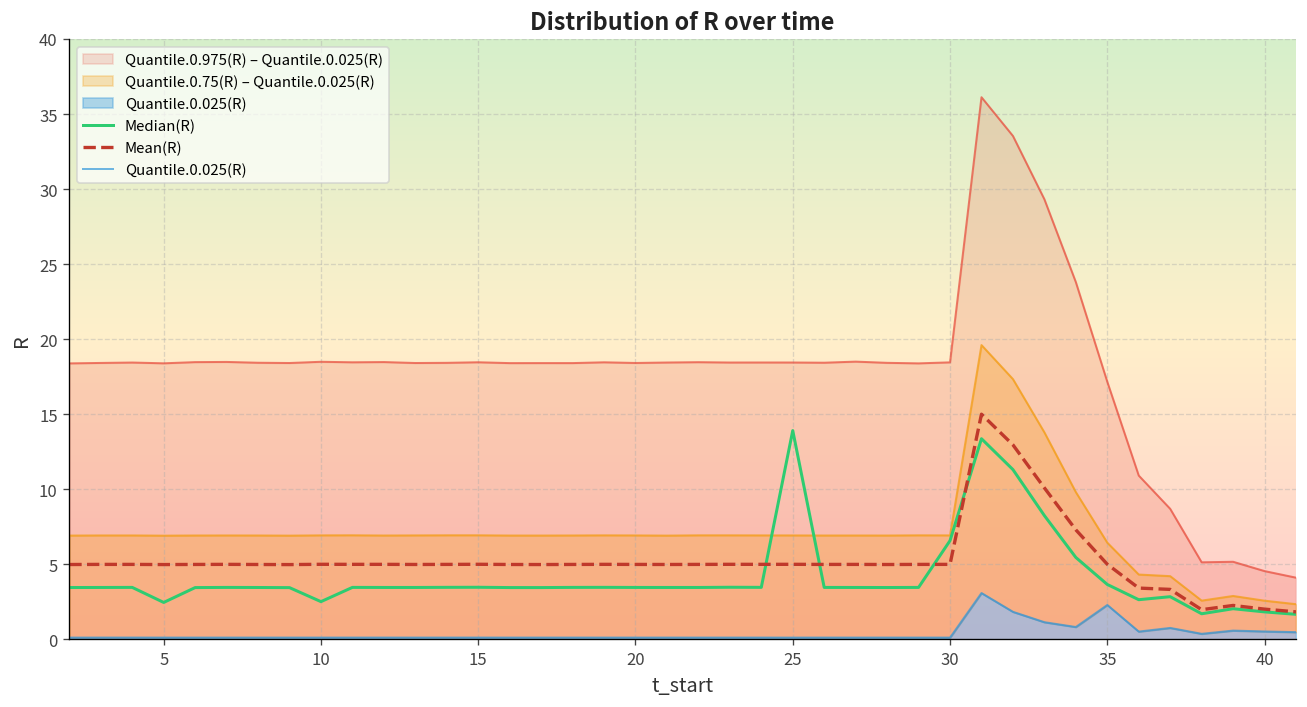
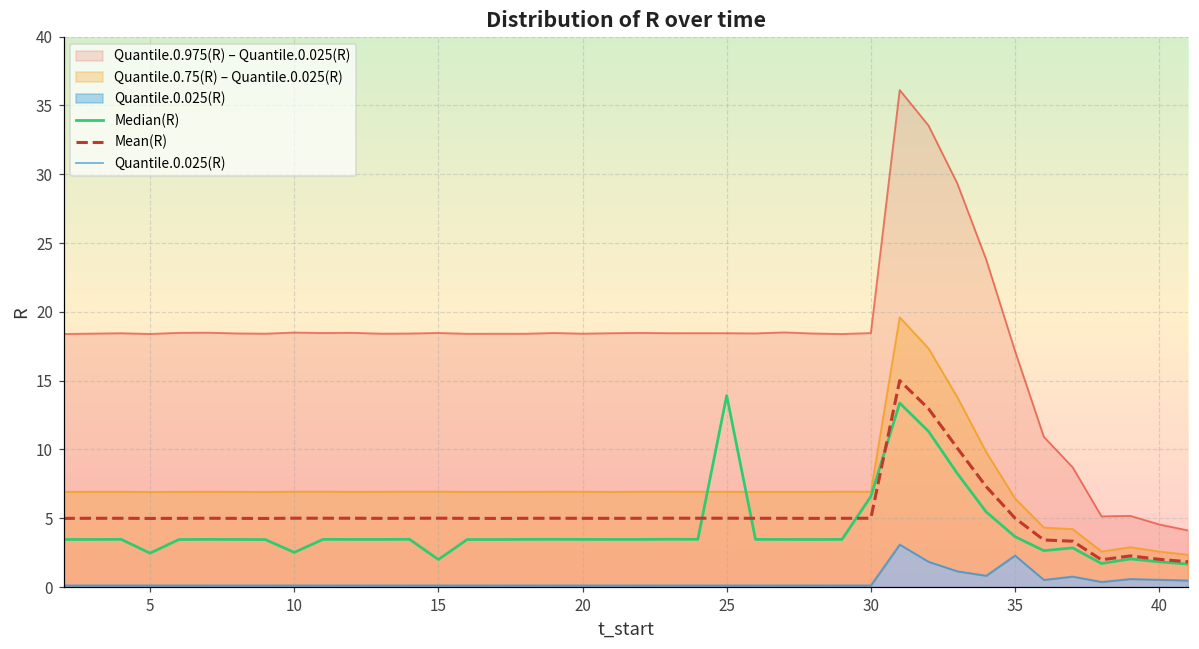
  {
    "Median(R)": {
      "5": 2.5,
      "10": 2.5,
-     "15": 3.5,
+     "15": 2.0,
      "20": 3.5,
      "25": 13.9,
      "30": 6.6,
      "35": 3.7
    },
    "Quantile.0.025(R)": {
      "5": 0.1,
      "10": 0.1,
      "15": 0.1,
      "20": 0.1,
      "25": 0.1,
      "30": 0.1,
      "35": 2.3,
      "40": 0.5
    }
  }
